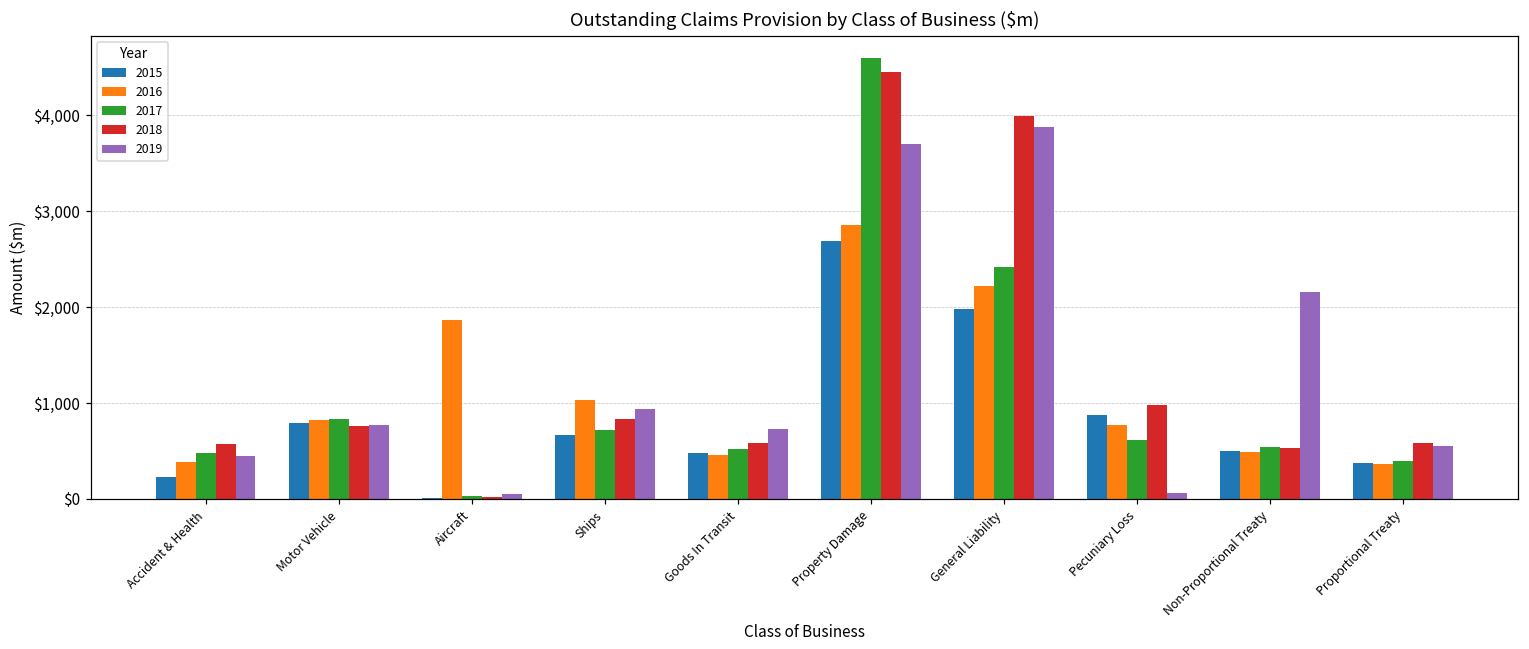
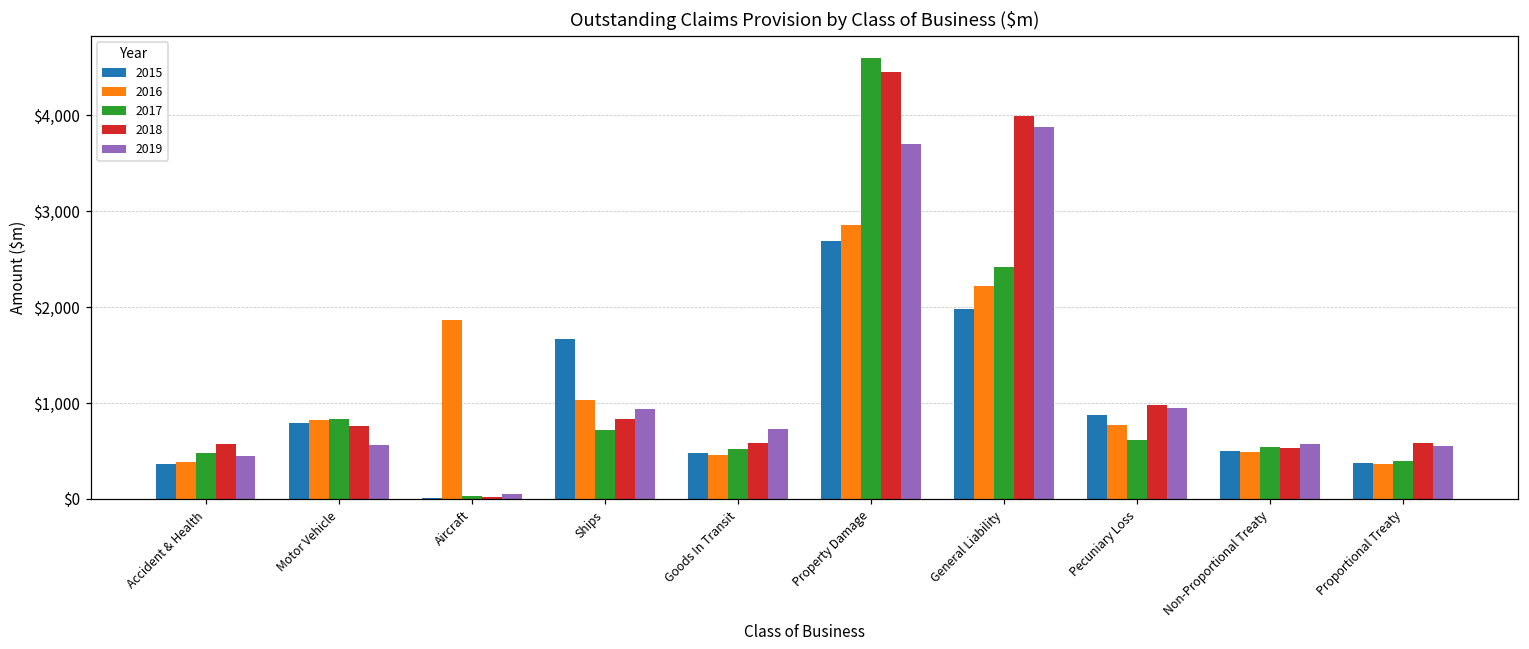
  {
    "2015": {
-     "Accident & Health": "$200",
+     "Accident & Health": "$400",
      "Motor Vehicle": "$800",
-     "Ships": "$700",
+     "Ships": "$1,700",
      "Goods In Transit": "$500",
      "Property Damage": "$2,700",
      "General Liability": "$2,000",
      "Pecuniary Loss": "$900",
      "Non-Proportional Treaty": "$500",
      "Proportional Treaty": "$400"
    },
    "2016": {
      "Accident & Health": "$400",
      "Motor Vehicle": "$800",
      "Aircraft": "$1,900",
      "Ships": "$1,000",
      "Goods In Transit": "$500",
      "Property Damage": "$2,900",
      "General Liability": "$2,200",
      "Pecuniary Loss": "$800",
      "Non-Proportional Treaty": "$500",
      "Proportional Treaty": "$400"
    },
    "2017": {
      "Accident & Health": "$500",
      "Motor Vehicle": "$800",
      "Ships": "$700",
      "Goods In Transit": "$500",
      "Property Damage": "$4,600",
      "General Liability": "$2,400",
      "Pecuniary Loss": "$600",
      "Non-Proportional Treaty": "$500",
      "Proportional Treaty": "$400"
    },
    "2018": {
      "Accident & Health": "$600",
      "Motor Vehicle": "$800",
      "Ships": "$800",
      "Goods In Transit": "$600",
      "Property Damage": "$4,400",
      "General Liability": "$4,000",
      "Pecuniary Loss": "$1,000",
      "Non-Proportional Treaty": "$500",
      "Proportional Treaty": "$600"
    },
    "2019": {
      "Accident & Health": "$500",
-     "Motor Vehicle": "$800",
+     "Motor Vehicle": "$600",
      "Aircraft": "$100",
      "Ships": "$900",
      "Goods In Transit": "$700",
      "Property Damage": "$3,700",
      "General Liability": "$3,900",
-     "Pecuniary Loss": "$100",
-     "Non-Proportional Treaty": "$2,200",
+     "Pecuniary Loss": "$1,000",
+     "Non-Proportional Treaty": "$600",
      "Proportional Treaty": "$500"
    }
  }
